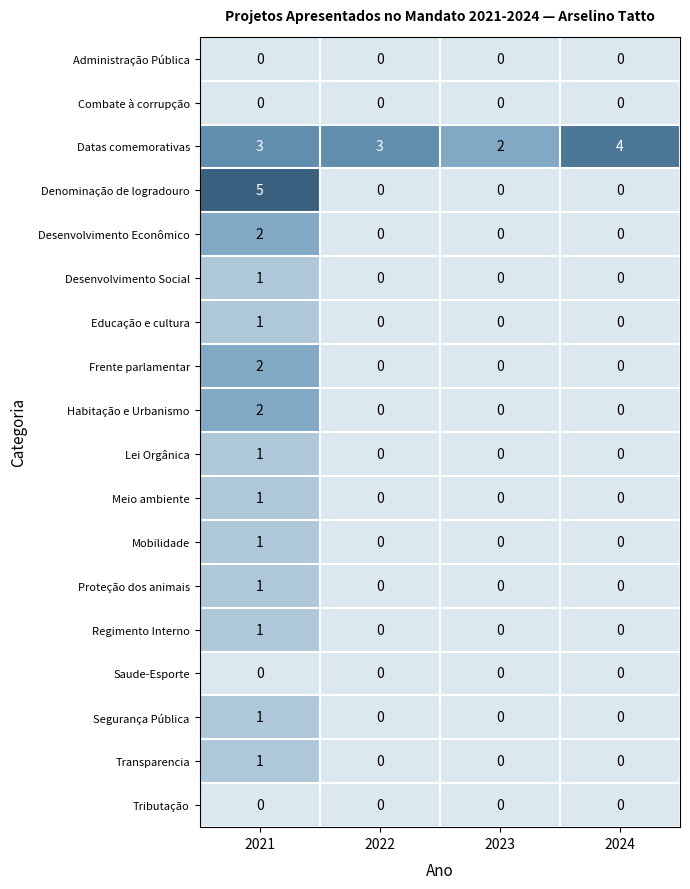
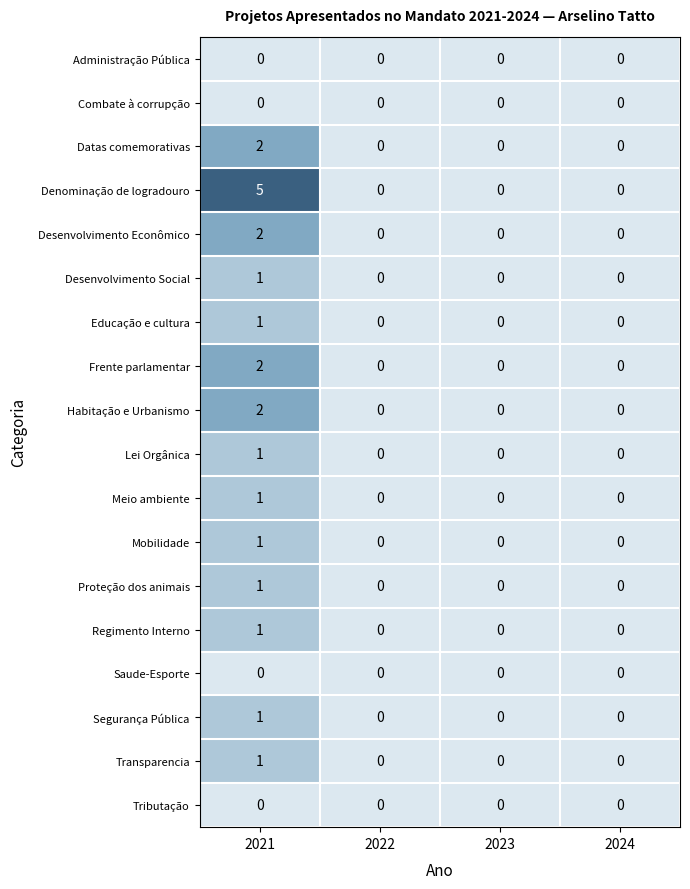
  {
    "Administração Pública": {
      "2021": 0,
      "2022": 0,
      "2023": 0,
      "2024": 0
    },
    "Combate à corrupção": {
      "2021": 0,
      "2022": 0,
      "2023": 0,
      "2024": 0
    },
    "Datas comemorativas": {
-     "2021": 3,
-     "2022": 3,
-     "2023": 2,
-     "2024": 4
+     "2021": 2,
+     "2022": 0,
+     "2023": 0,
+     "2024": 0
    },
    "Denominação de logradouro": {
      "2021": 5,
      "2022": 0,
      "2023": 0,
      "2024": 0
    },
    "Desenvolvimento Econômico": {
      "2021": 2,
      "2022": 0,
      "2023": 0,
      "2024": 0
    },
    "Desenvolvimento Social": {
      "2021": 1,
      "2022": 0,
      "2023": 0,
      "2024": 0
    },
    "Educação e cultura": {
      "2021": 1,
      "2022": 0,
      "2023": 0,
      "2024": 0
    },
    "Frente parlamentar": {
      "2021": 2,
      "2022": 0,
      "2023": 0,
      "2024": 0
    },
    "Habitação e Urbanismo": {
      "2021": 2,
      "2022": 0,
      "2023": 0,
      "2024": 0
    },
    "Lei Orgânica": {
      "2021": 1,
      "2022": 0,
      "2023": 0,
      "2024": 0
    },
    "Meio ambiente": {
      "2021": 1,
      "2022": 0,
      "2023": 0,
      "2024": 0
    },
    "Mobilidade": {
      "2021": 1,
      "2022": 0,
      "2023": 0,
      "2024": 0
    },
    "Proteção dos animais": {
      "2021": 1,
      "2022": 0,
      "2023": 0,
      "2024": 0
    },
    "Regimento Interno": {
      "2021": 1,
      "2022": 0,
      "2023": 0,
      "2024": 0
    },
    "Saude-Esporte": {
      "2021": 0,
      "2022": 0,
      "2023": 0,
      "2024": 0
    },
    "Segurança Pública": {
      "2021": 1,
      "2022": 0,
      "2023": 0,
      "2024": 0
    },
    "Transparencia": {
      "2021": 1,
      "2022": 0,
      "2023": 0,
      "2024": 0
    },
    "Tributação": {
      "2021": 0,
      "2022": 0,
      "2023": 0,
      "2024": 0
    }
  }
